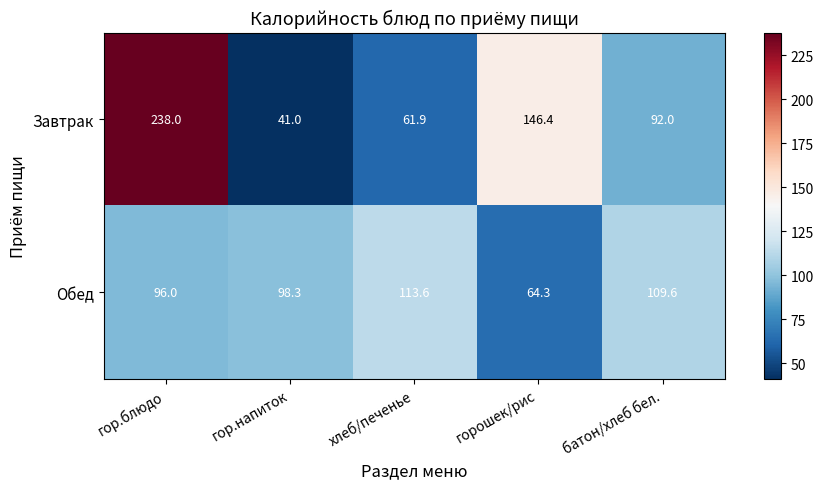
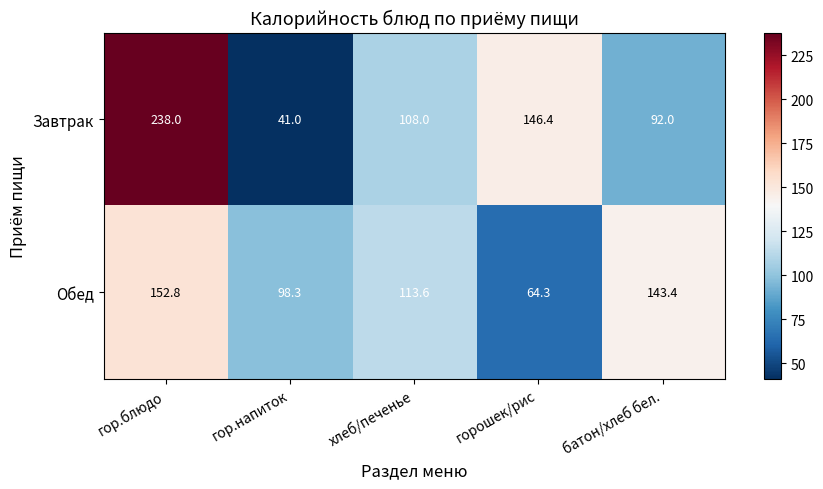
  {
    "Завтрак": {
      "гор.блюдо": 238.0,
      "гор.напиток": 41.0,
-     "хлеб/печенье": 61.9,
+     "хлеб/печенье": 108.0,
      "горошек/рис": 146.4,
      "батон/хлеб бел.": 92.0
    },
    "Обед": {
-     "гор.блюдо": 96.0,
+     "гор.блюдо": 152.8,
      "гор.напиток": 98.3,
      "хлеб/печенье": 113.6,
      "горошек/рис": 64.3,
-     "батон/хлеб бел.": 109.6
+     "батон/хлеб бел.": 143.4
    }
  }
